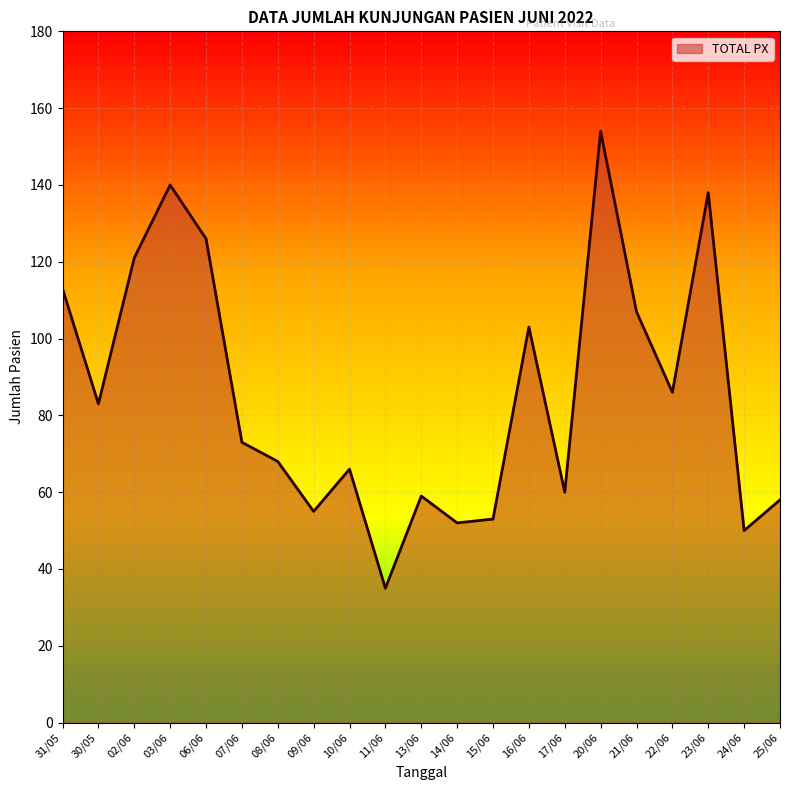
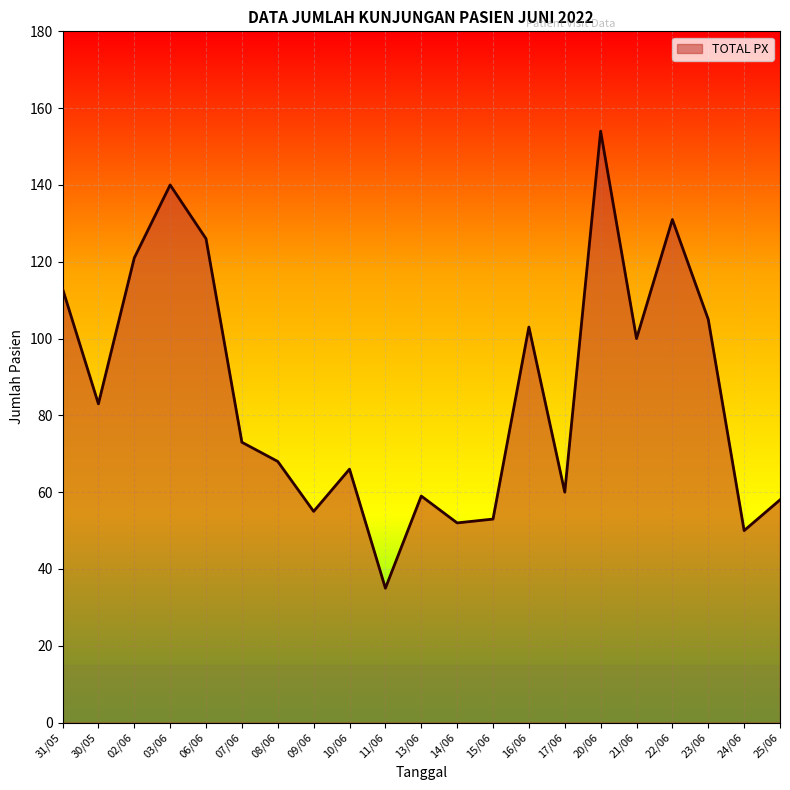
  {
    "31/05": 113,
    "30/05": 83,
    "02/06": 121,
    "03/06": 140,
    "06/06": 126,
    "07/06": 73,
    "08/06": 68,
    "09/06": 55,
    "10/06": 66,
    "11/06": 35,
    "13/06": 59,
    "14/06": 52,
    "15/06": 53,
    "16/06": 103,
    "17/06": 60,
    "20/06": 154,
-   "21/06": 107,
-   "22/06": 86,
-   "23/06": 138,
+   "21/06": 100,
+   "22/06": 131,
+   "23/06": 105,
    "24/06": 50,
    "25/06": 58
  }
